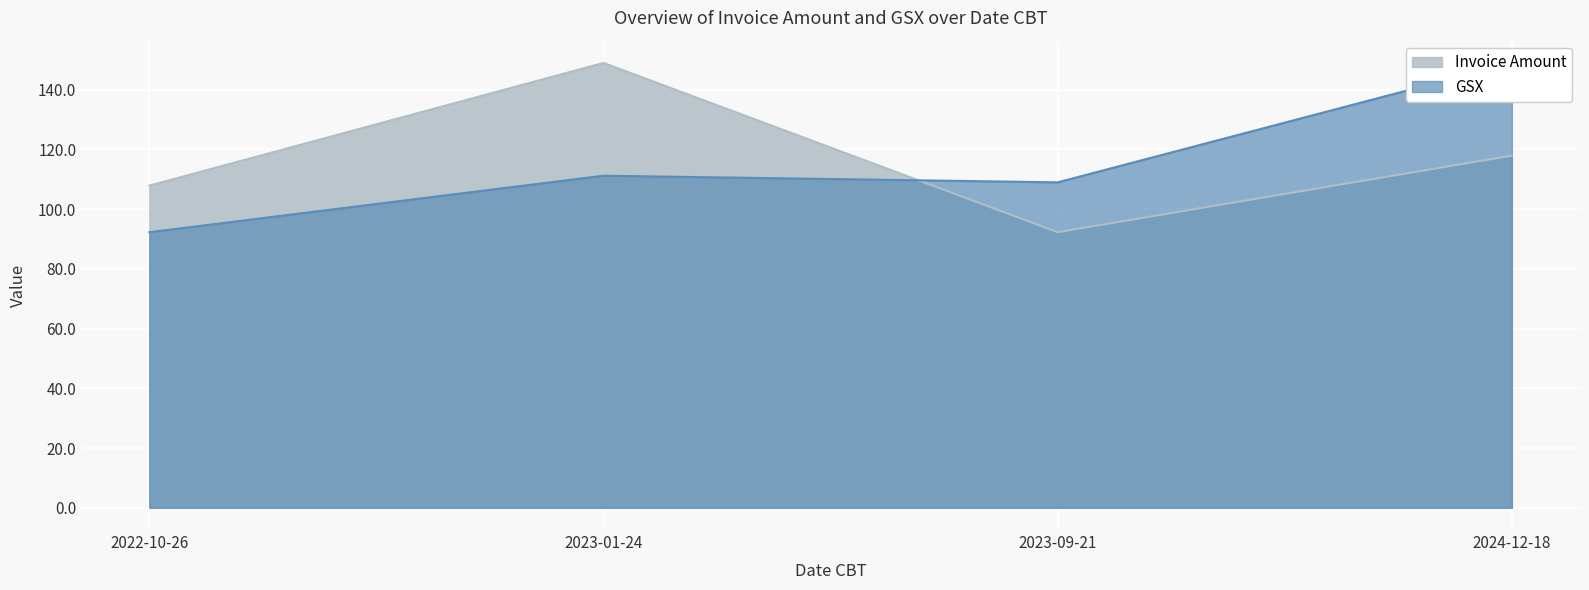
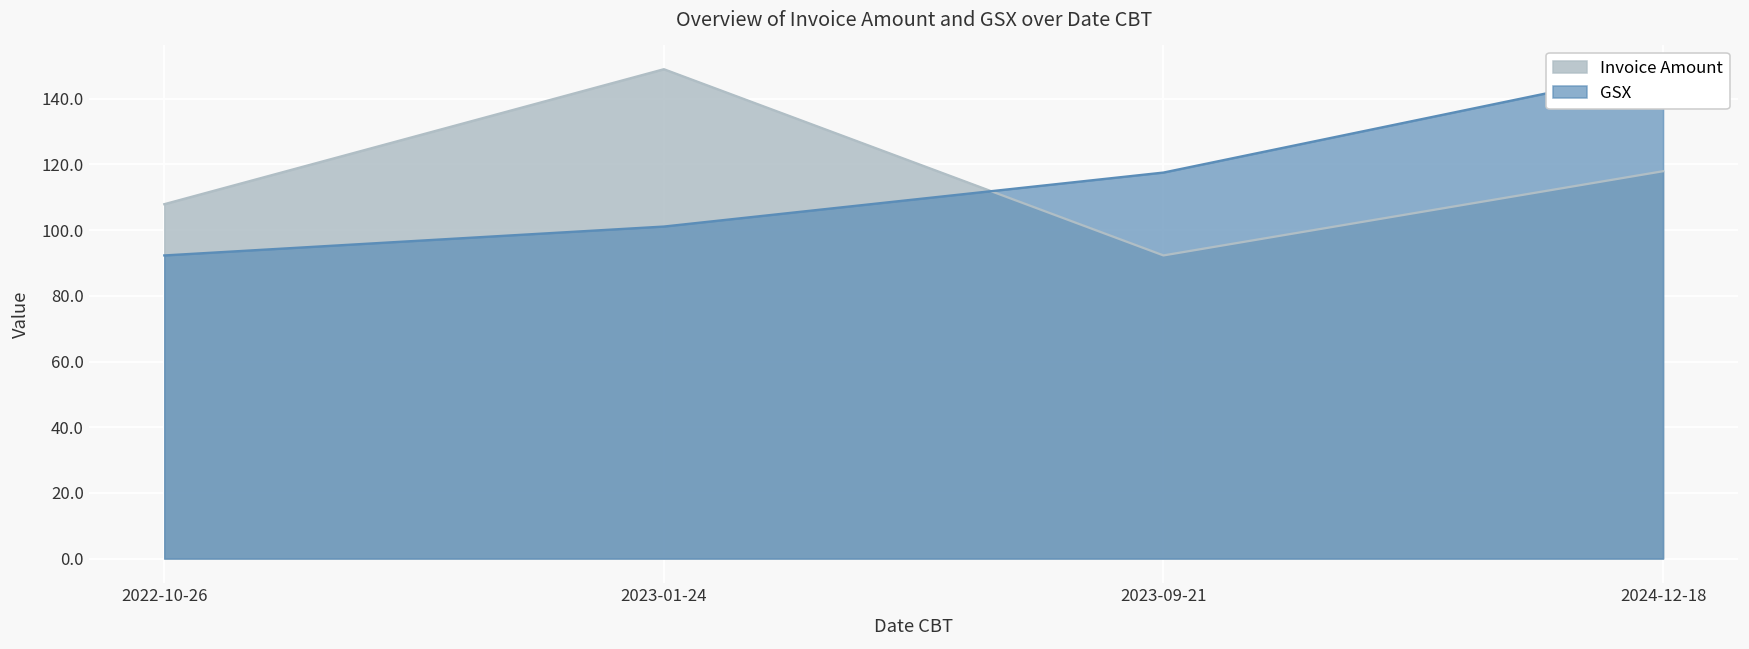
  {
    "Invoice Amount": {
      "2022-10-26": 108,
      "2023-01-24": 149,
      "2023-09-21": 92,
      "2024-12-18": 118
    },
    "GSX": {
      "2022-10-26": 92,
-     "2023-01-24": 111,
-     "2023-09-21": 109
+     "2023-01-24": 101,
+     "2023-09-21": 118
    }
  }
